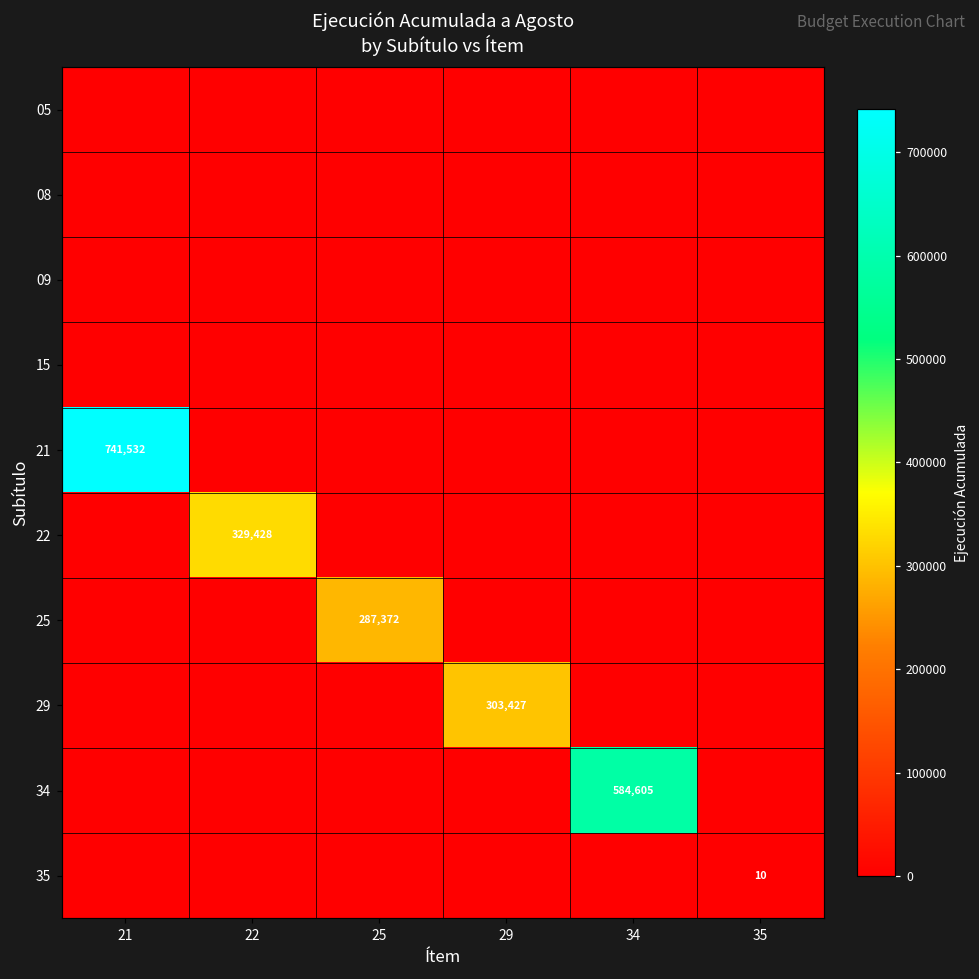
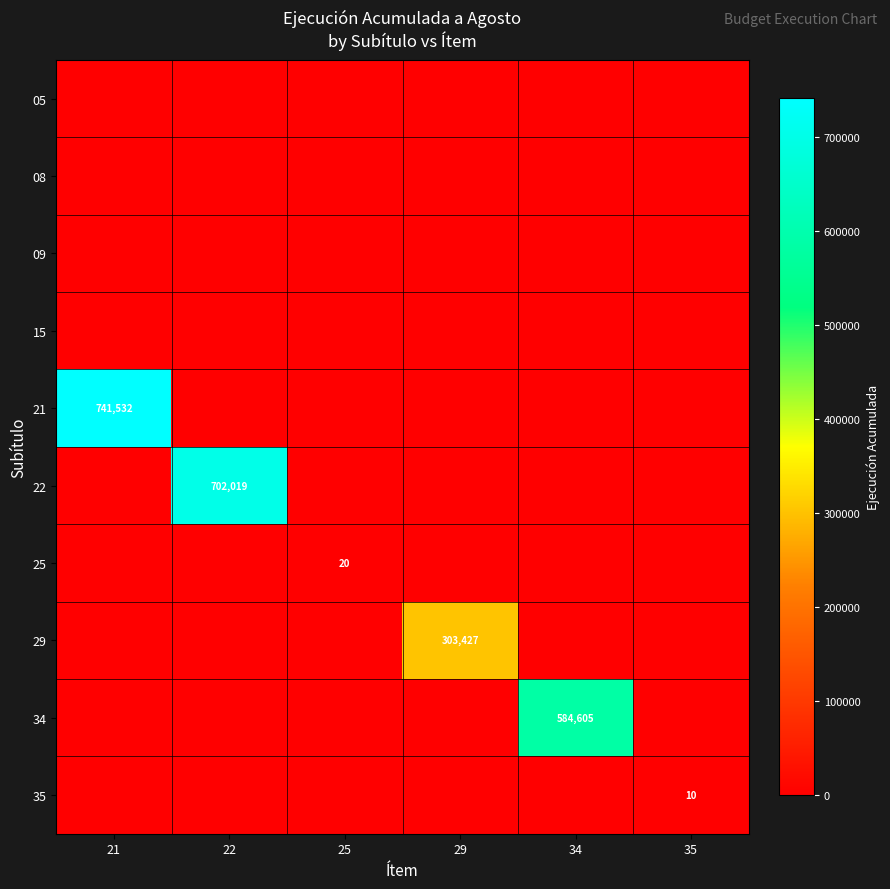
  {
    "21": {
      "21": "741,532"
    },
    "22": {
-     "22": "329,428"
+     "22": "702,019"
    },
    "25": {
-     "25": "287,372"
+     "25": "20"
    },
    "29": {
      "29": "303,427"
    },
    "34": {
      "34": "584,605"
    },
    "35": {
      "35": "10"
    }
  }
